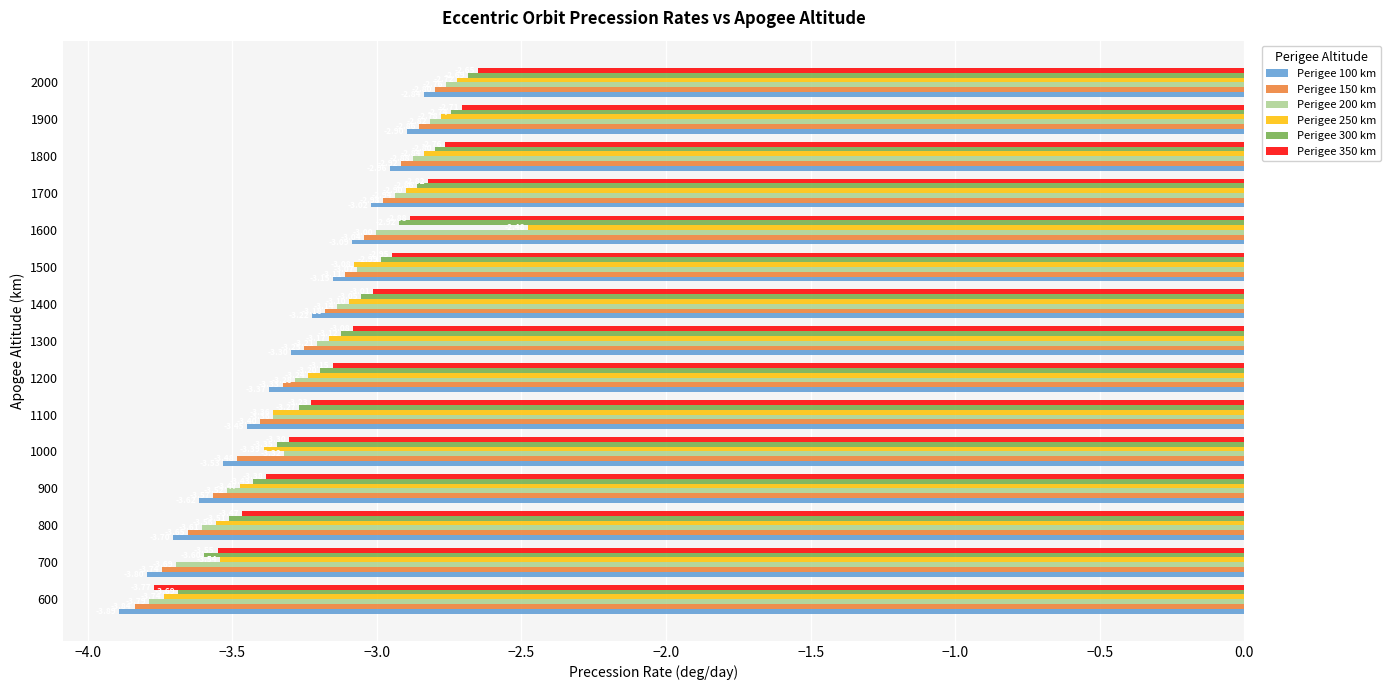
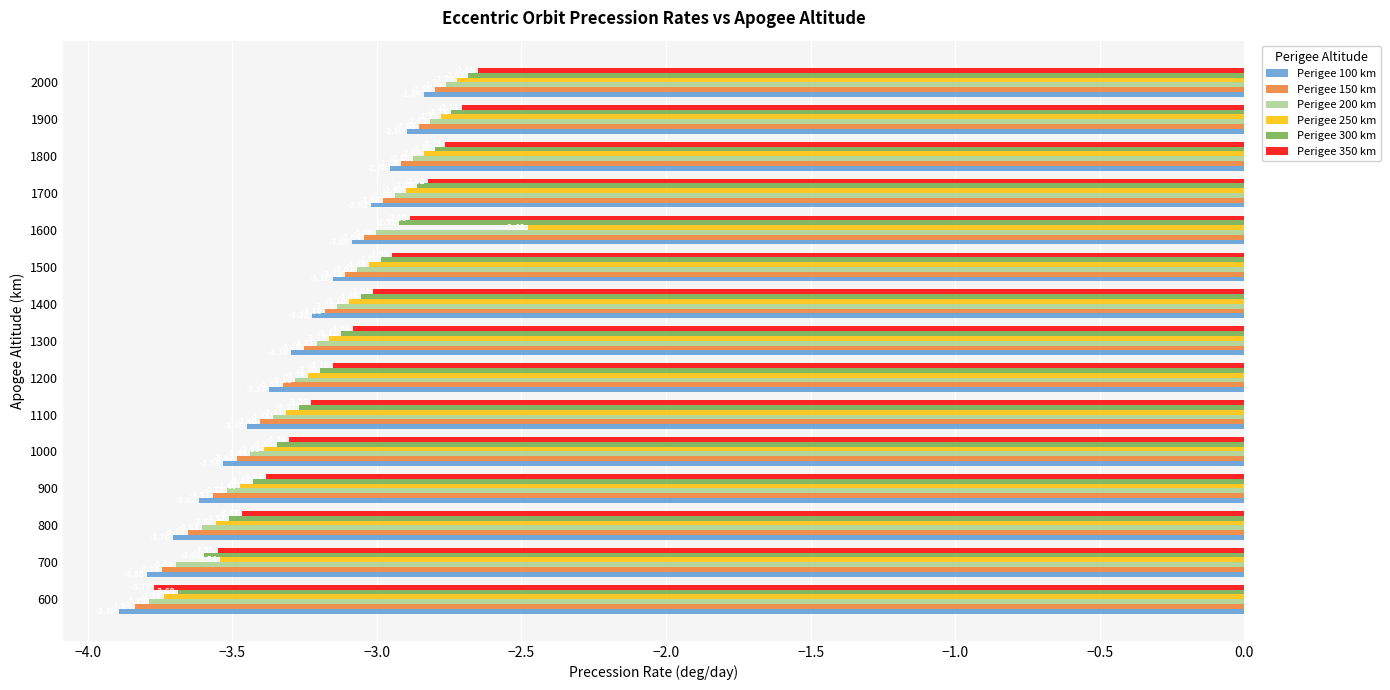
  {
    "Perigee 100 km": {
      "2000": -2.84,
      "1900": -2.90,
      "1800": -2.96,
      "1700": -3.02,
      "1600": -3.09,
      "1500": -3.15,
      "1400": -3.22,
      "1300": -3.30,
      "1200": -3.37,
      "1100": -3.45,
      "1000": -3.53,
      "900": -3.62,
      "800": -3.70,
      "700": -3.80,
      "600": -3.89
    },
    "Perigee 150 km": {
      "2000": -2.80,
      "1900": -2.86,
      "1800": -2.92,
      "1700": -2.98,
      "1600": -3.04,
      "1500": -3.11,
      "1400": -3.18,
      "1300": -3.25,
      "1200": -3.33,
      "1100": -3.40,
      "1000": -3.48,
      "900": -3.57,
      "800": -3.65,
      "700": -3.74,
      "600": -3.84
    },
    "Perigee 200 km": {
      "2000": -2.76,
      "1900": -2.82,
      "1800": -2.88,
      "1700": -2.94,
      "1600": -3.00,
      "1500": -3.07,
      "1400": -3.14,
      "1300": -3.21,
      "1200": -3.28,
      "1100": -3.36,
-     "1000": -3.32,
+     "1000": -3.44,
      "900": -3.52,
      "800": -3.61,
      "700": -3.69,
      "600": -3.79
    },
    "Perigee 250 km": {
      "2000": -2.72,
      "1900": -2.78,
      "1800": -2.84,
      "1700": -2.90,
-     "1500": -3.08,
+     "1500": -3.03,
      "1400": -3.10,
      "1300": -3.17,
      "1200": -3.24,
-     "1100": -3.36,
+     "1100": -3.31,
      "1000": -3.39,
      "900": -3.47,
      "800": -3.56,
      "700": -3.54,
      "600": -3.74
    },
    "Perigee 300 km": {
      "2000": -2.69,
      "1900": -2.74,
      "1800": -2.80,
      "1700": -2.86,
      "1600": -2.92,
      "1500": -2.99,
      "1400": -3.05,
      "1300": -3.12,
      "1200": -3.20,
      "1100": -3.27,
      "1000": -3.35,
      "900": -3.43,
      "800": -3.51,
      "700": -3.60,
      "600": -3.69
    },
    "Perigee 350 km": {
      "2000": -2.65,
      "1900": -2.71,
      "1800": -2.76,
      "1700": -2.82,
      "1600": -2.88,
      "1500": -2.95,
      "1400": -3.01,
      "1300": -3.08,
      "1200": -3.15,
      "1100": -3.23,
      "1000": -3.30,
      "900": -3.38,
      "800": -3.47,
      "700": -3.55,
      "600": -3.77
    }
  }
